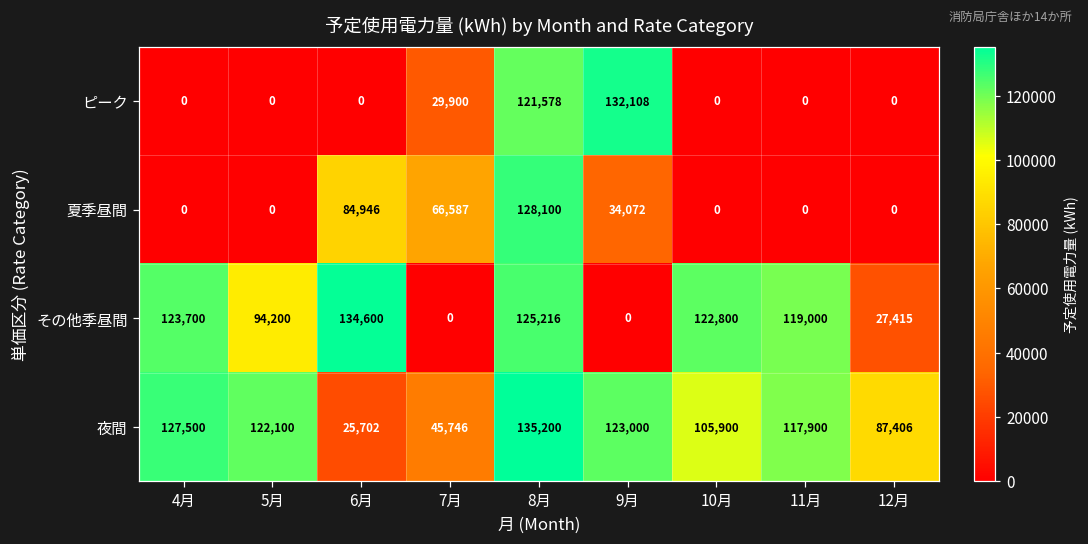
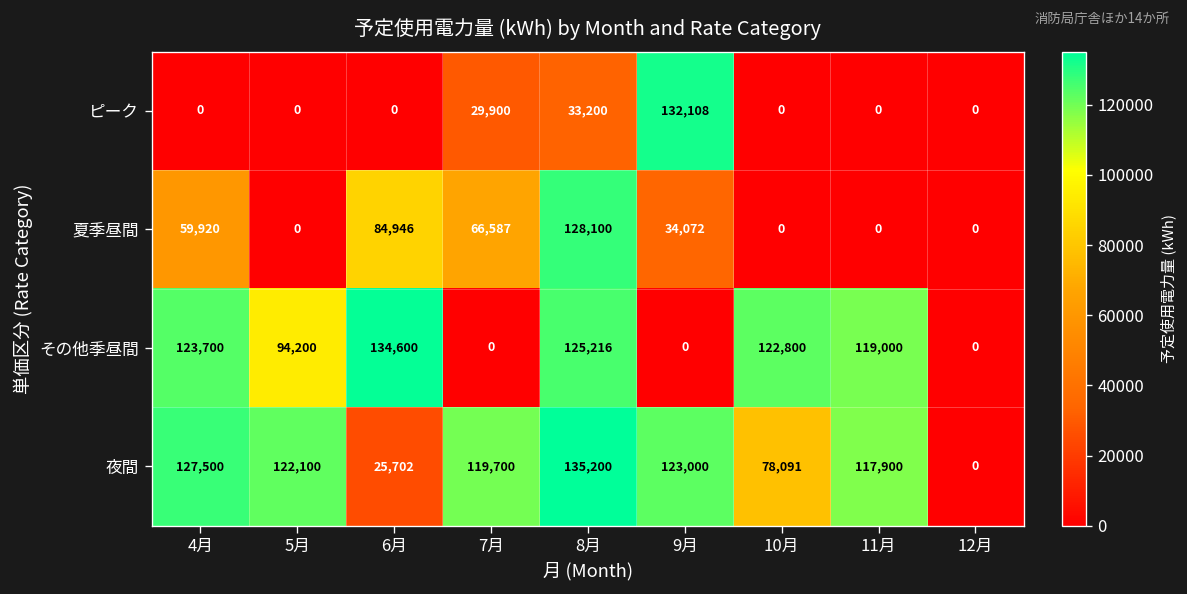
  {
    "ピーク": {
      "4月": "0",
      "5月": "0",
      "6月": "0",
      "7月": "29,900",
-     "8月": "121,578",
+     "8月": "33,200",
      "9月": "132,108",
      "10月": "0",
      "11月": "0",
      "12月": "0"
    },
    "夏季昼間": {
-     "4月": "0",
+     "4月": "59,920",
      "5月": "0",
      "6月": "84,946",
      "7月": "66,587",
      "8月": "128,100",
      "9月": "34,072",
      "10月": "0",
      "11月": "0",
      "12月": "0"
    },
    "その他季昼間": {
      "4月": "123,700",
      "5月": "94,200",
      "6月": "134,600",
      "7月": "0",
      "8月": "125,216",
      "9月": "0",
      "10月": "122,800",
      "11月": "119,000",
-     "12月": "27,415"
+     "12月": "0"
    },
    "夜間": {
      "4月": "127,500",
      "5月": "122,100",
      "6月": "25,702",
-     "7月": "45,746",
+     "7月": "119,700",
      "8月": "135,200",
      "9月": "123,000",
-     "10月": "105,900",
+     "10月": "78,091",
      "11月": "117,900",
-     "12月": "87,406"
+     "12月": "0"
    }
  }
